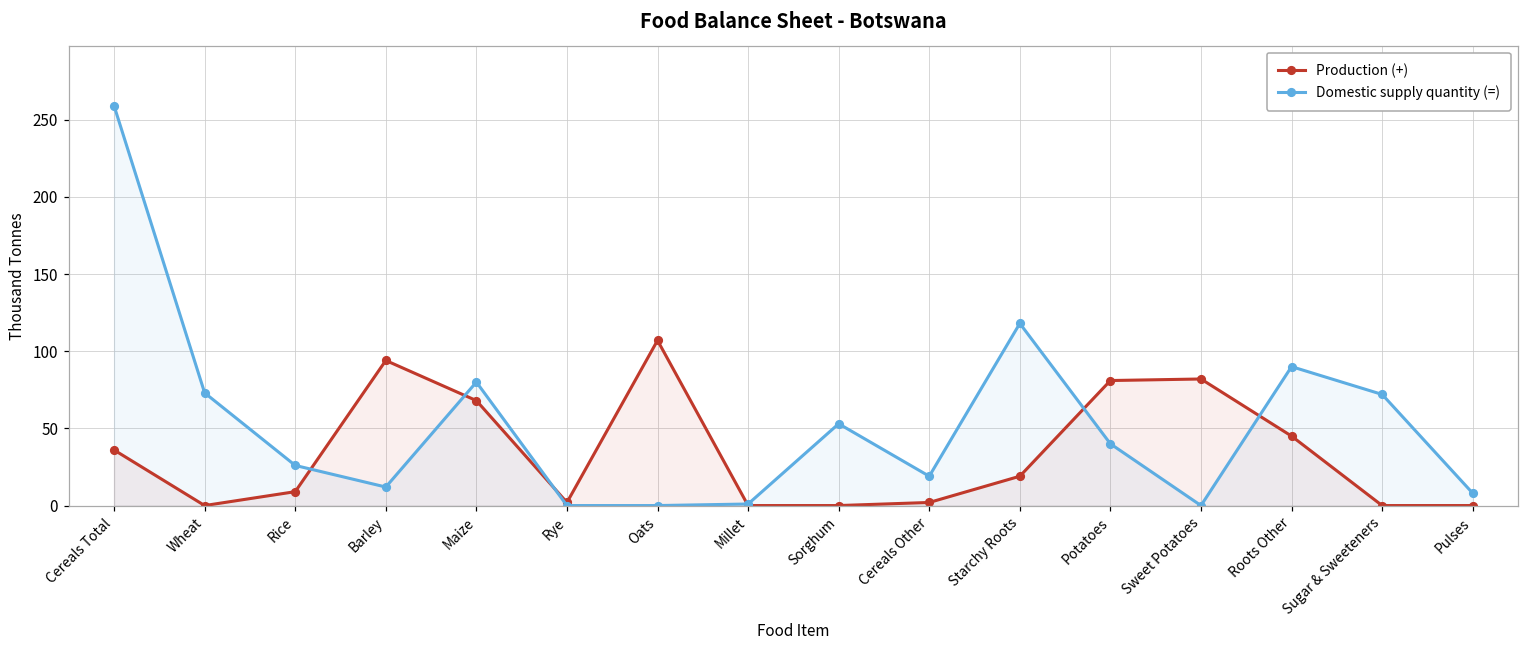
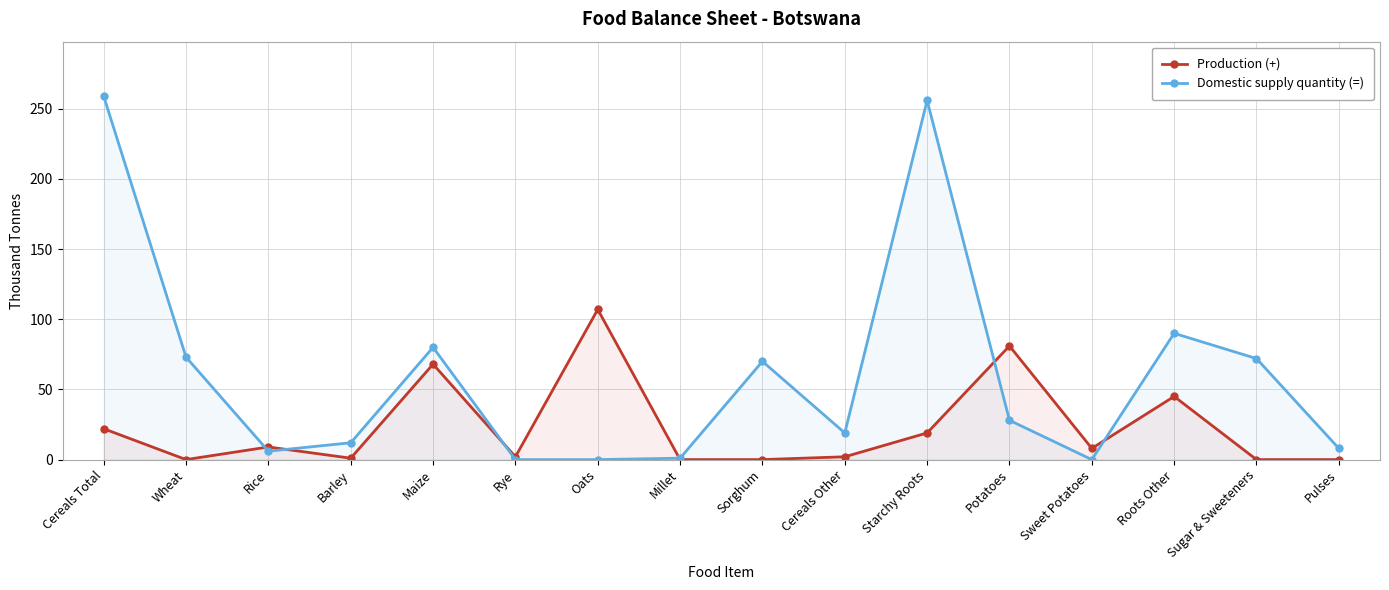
  {
    "Production (+)": {
-     "Cereals Total": 36,
+     "Cereals Total": 22,
      "Wheat": 0,
      "Rice": 9,
-     "Barley": 94,
+     "Barley": 1,
      "Maize": 68,
      "Rye": 2,
      "Oats": 107,
      "Sorghum": 0,
      "Cereals Other": 2,
      "Starchy Roots": 19,
      "Potatoes": 81,
-     "Sweet Potatoes": 82,
+     "Sweet Potatoes": 8,
      "Roots Other": 45,
      "Sugar & Sweeteners": 0,
      "Pulses": 0
    },
    "Domestic supply quantity (=)": {
      "Cereals Total": 259,
      "Wheat": 73,
-     "Rice": 26,
+     "Rice": 6,
      "Barley": 12,
      "Maize": 80,
      "Rye": 0,
      "Oats": 0,
-     "Sorghum": 53,
+     "Sorghum": 70,
      "Cereals Other": 19,
-     "Starchy Roots": 118,
-     "Potatoes": 40,
+     "Starchy Roots": 256,
+     "Potatoes": 28,
      "Sweet Potatoes": 0,
      "Roots Other": 90,
      "Sugar & Sweeteners": 72,
      "Pulses": 8
    }
  }
